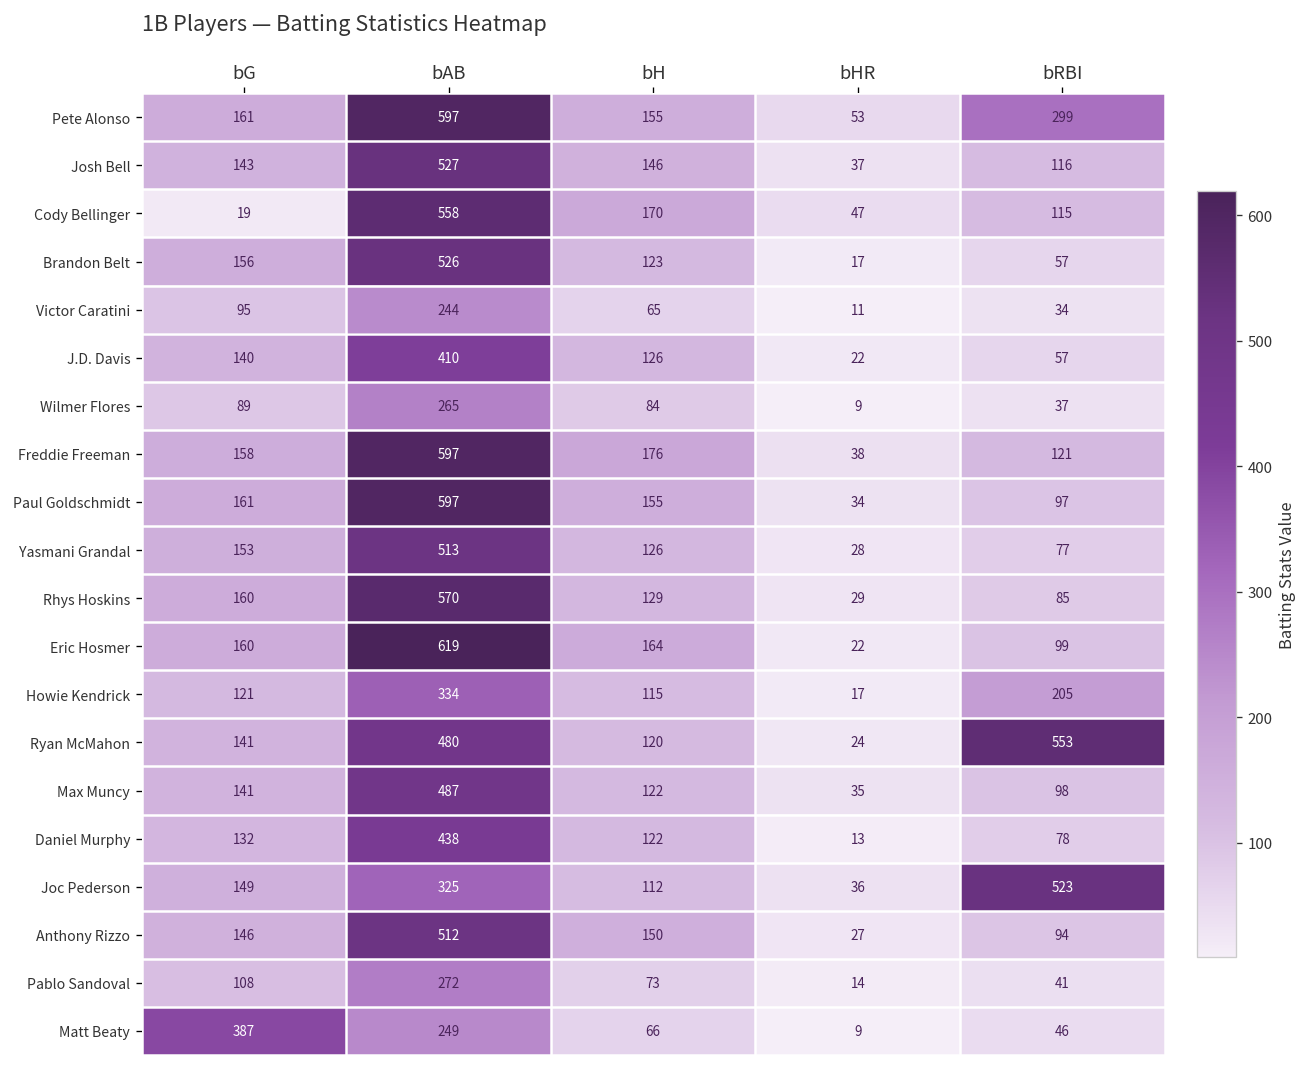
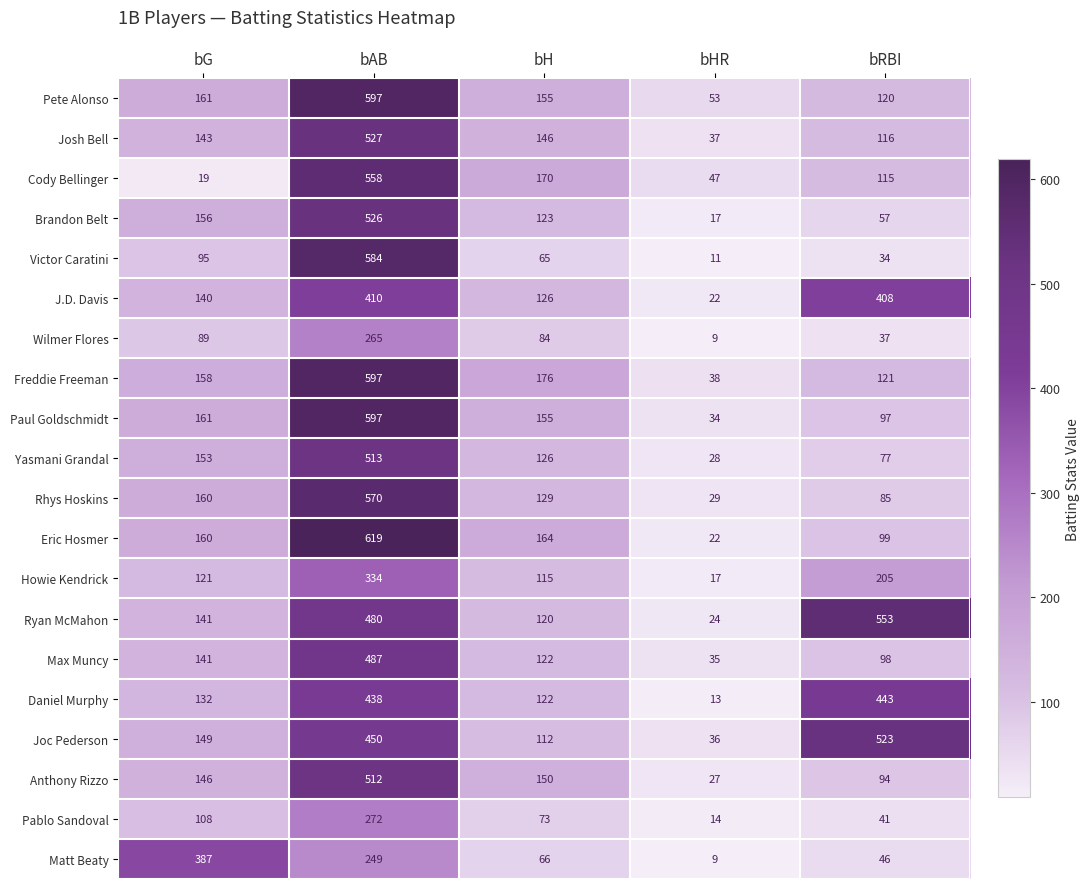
  {
    "Pete Alonso": {
      "bG": 161,
      "bAB": 597,
      "bH": 155,
      "bHR": 53,
-     "bRBI": 299
+     "bRBI": 120
    },
    "Josh Bell": {
      "bG": 143,
      "bAB": 527,
      "bH": 146,
      "bHR": 37,
      "bRBI": 116
    },
    "Cody Bellinger": {
      "bG": 19,
      "bAB": 558,
      "bH": 170,
      "bHR": 47,
      "bRBI": 115
    },
    "Brandon Belt": {
      "bG": 156,
      "bAB": 526,
      "bH": 123,
      "bHR": 17,
      "bRBI": 57
    },
    "Victor Caratini": {
      "bG": 95,
-     "bAB": 244,
+     "bAB": 584,
      "bH": 65,
      "bHR": 11,
      "bRBI": 34
    },
    "J.D. Davis": {
      "bG": 140,
      "bAB": 410,
      "bH": 126,
      "bHR": 22,
-     "bRBI": 57
+     "bRBI": 408
    },
    "Wilmer Flores": {
      "bG": 89,
      "bAB": 265,
      "bH": 84,
      "bHR": 9,
      "bRBI": 37
    },
    "Freddie Freeman": {
      "bG": 158,
      "bAB": 597,
      "bH": 176,
      "bHR": 38,
      "bRBI": 121
    },
    "Paul Goldschmidt": {
      "bG": 161,
      "bAB": 597,
      "bH": 155,
      "bHR": 34,
      "bRBI": 97
    },
    "Yasmani Grandal": {
      "bG": 153,
      "bAB": 513,
      "bH": 126,
      "bHR": 28,
      "bRBI": 77
    },
    "Rhys Hoskins": {
      "bG": 160,
      "bAB": 570,
      "bH": 129,
      "bHR": 29,
      "bRBI": 85
    },
    "Eric Hosmer": {
      "bG": 160,
      "bAB": 619,
      "bH": 164,
      "bHR": 22,
      "bRBI": 99
    },
    "Howie Kendrick": {
      "bG": 121,
      "bAB": 334,
      "bH": 115,
      "bHR": 17,
      "bRBI": 205
    },
    "Ryan McMahon": {
      "bG": 141,
      "bAB": 480,
      "bH": 120,
      "bHR": 24,
      "bRBI": 553
    },
    "Max Muncy": {
      "bG": 141,
      "bAB": 487,
      "bH": 122,
      "bHR": 35,
      "bRBI": 98
    },
    "Daniel Murphy": {
      "bG": 132,
      "bAB": 438,
      "bH": 122,
      "bHR": 13,
-     "bRBI": 78
+     "bRBI": 443
    },
    "Joc Pederson": {
      "bG": 149,
-     "bAB": 325,
+     "bAB": 450,
      "bH": 112,
      "bHR": 36,
      "bRBI": 523
    },
    "Anthony Rizzo": {
      "bG": 146,
      "bAB": 512,
      "bH": 150,
      "bHR": 27,
      "bRBI": 94
    },
    "Pablo Sandoval": {
      "bG": 108,
      "bAB": 272,
      "bH": 73,
      "bHR": 14,
      "bRBI": 41
    },
    "Matt Beaty": {
      "bG": 387,
      "bAB": 249,
      "bH": 66,
      "bHR": 9,
      "bRBI": 46
    }
  }
